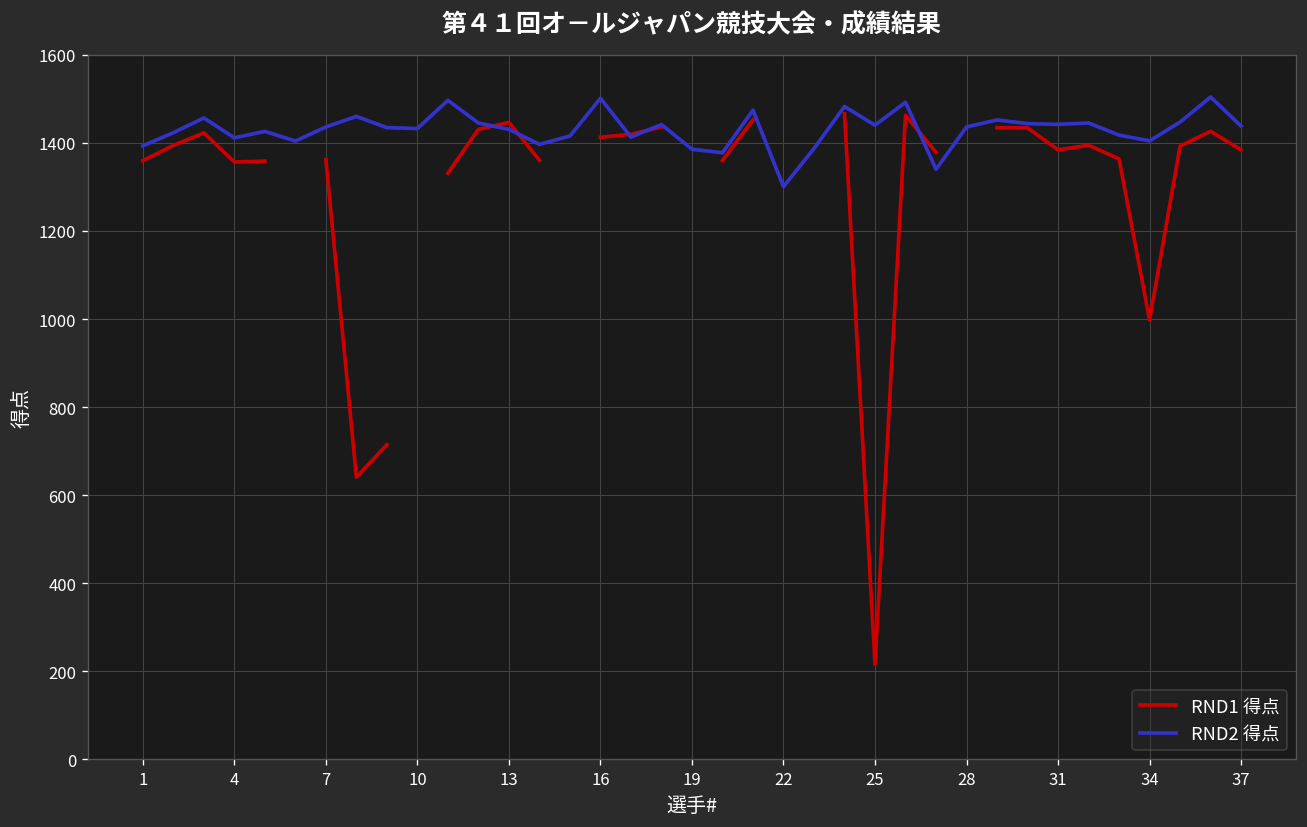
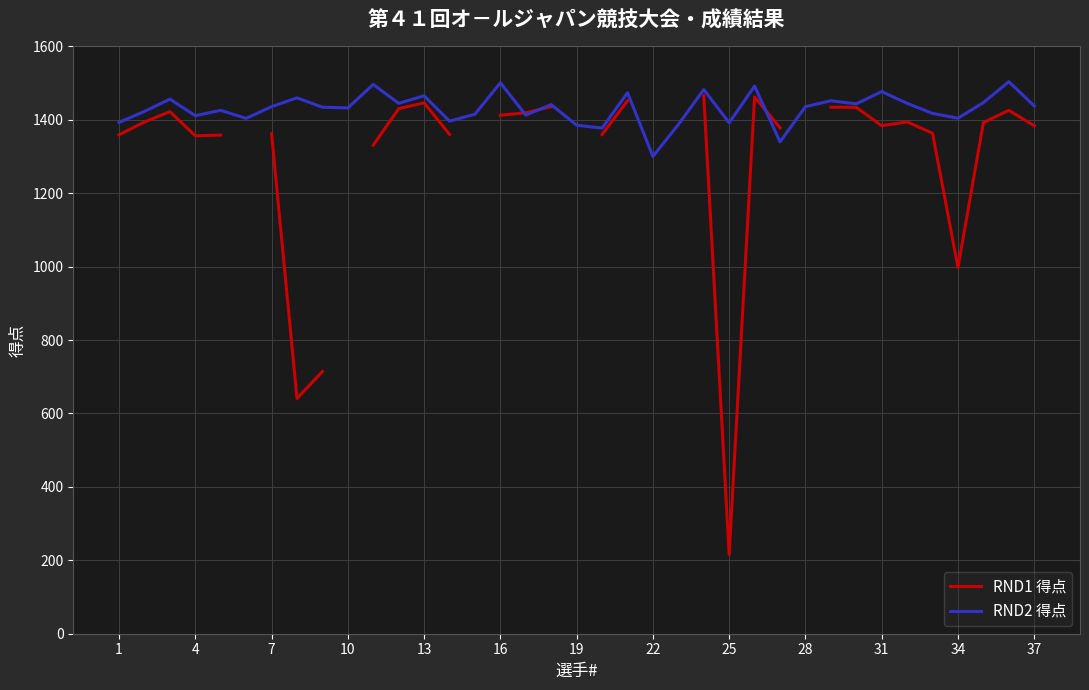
  {
    "RND1 得点": {
      "1": 1360,
      "4": 1360,
      "7": 1360,
      "13": 1450,
      "16": 1410,
      "25": 220,
      "31": 1380,
      "34": 1000,
      "37": 1380
    },
    "RND2 得点": {
      "1": 1390,
      "4": 1410,
      "7": 1440,
      "10": 1430,
-     "13": 1430,
+     "13": 1470,
      "16": 1500,
      "19": 1390,
      "22": 1300,
-     "25": 1440,
+     "25": 1390,
      "28": 1440,
-     "31": 1440,
+     "31": 1480,
      "34": 1400,
      "37": 1440
    }
  }
